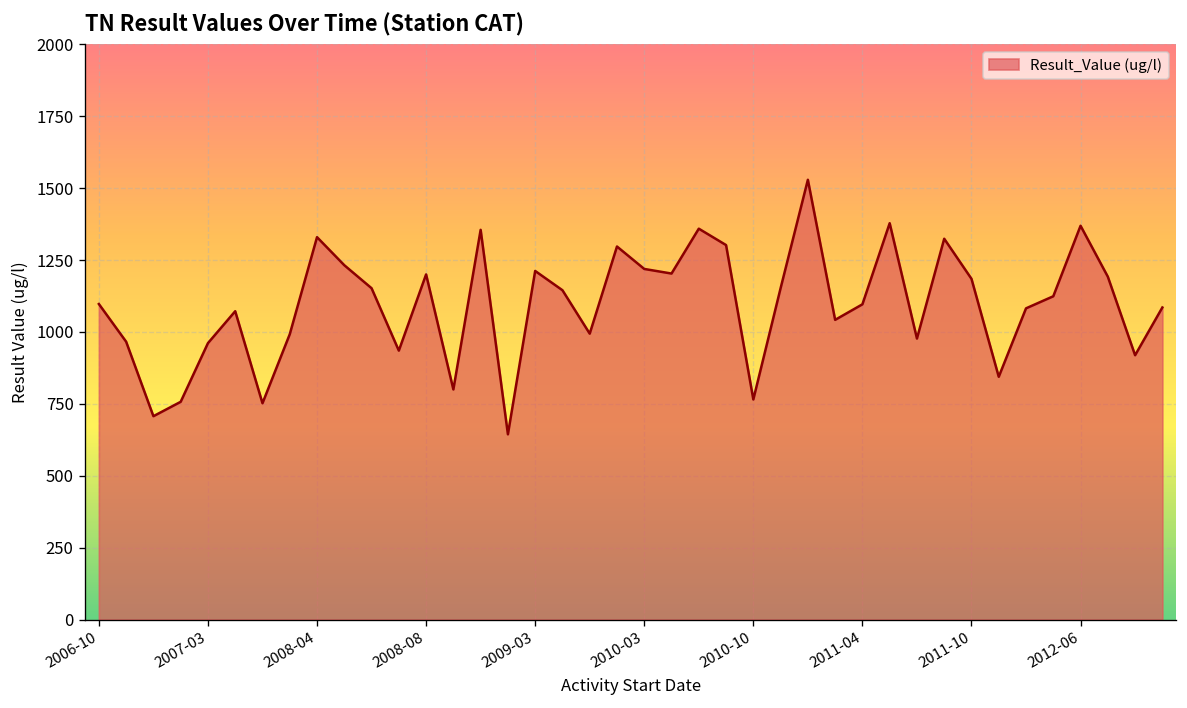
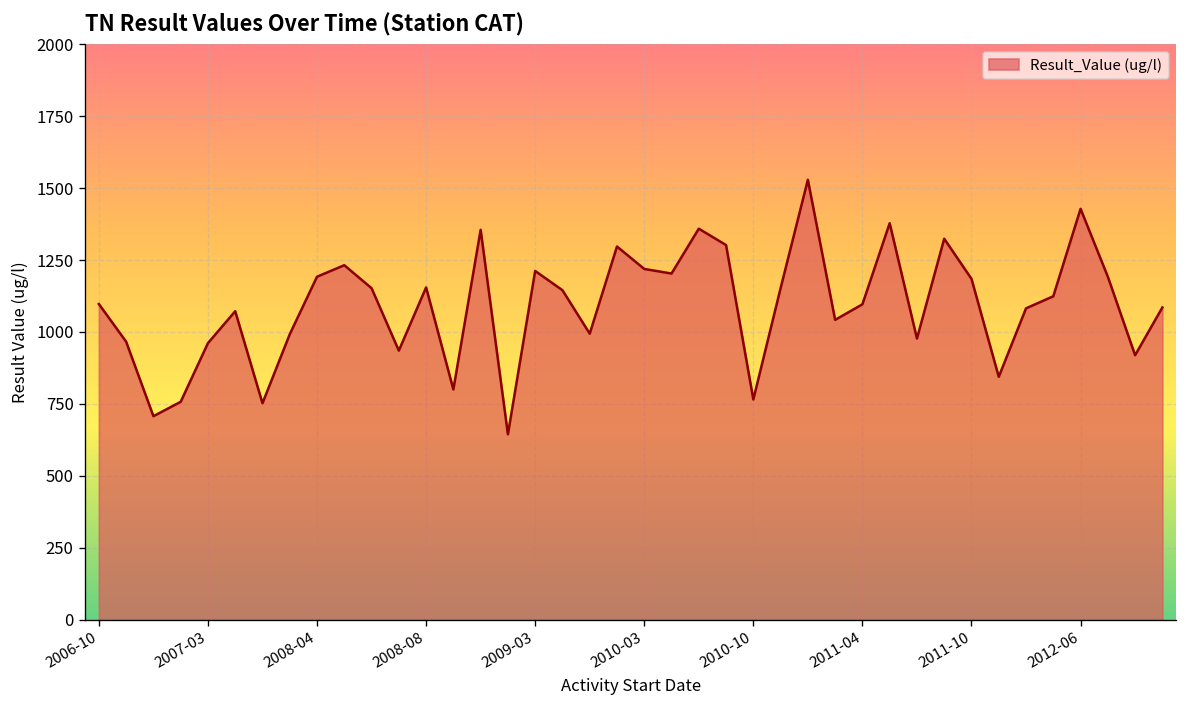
  {
    "2006-10": 1100,
    "2007-03": 960,
-   "2008-04": 1330,
-   "2008-08": 1200,
+   "2008-04": 1190,
+   "2008-08": 1150,
    "2009-03": 1210,
    "2010-03": 1220,
    "2010-10": 770,
    "2011-04": 1100,
    "2011-10": 1180,
-   "2012-06": 1370
+   "2012-06": 1430
  }
